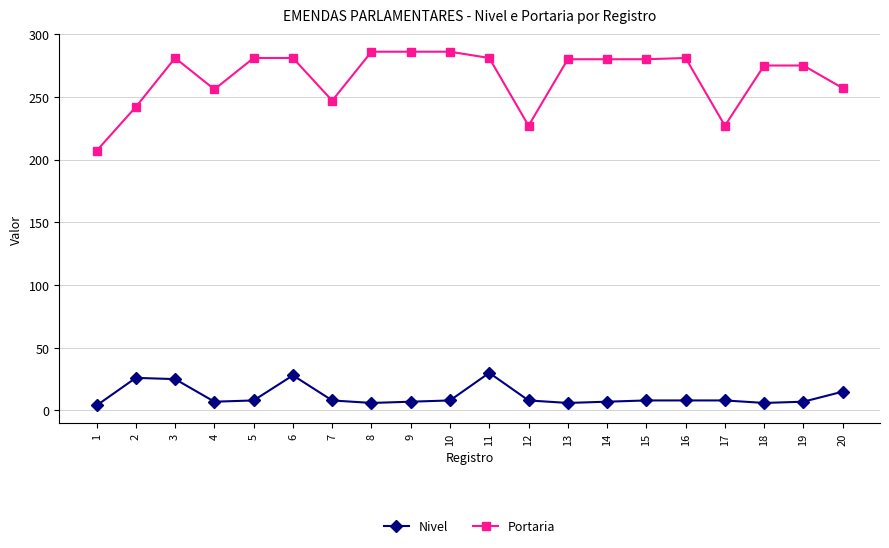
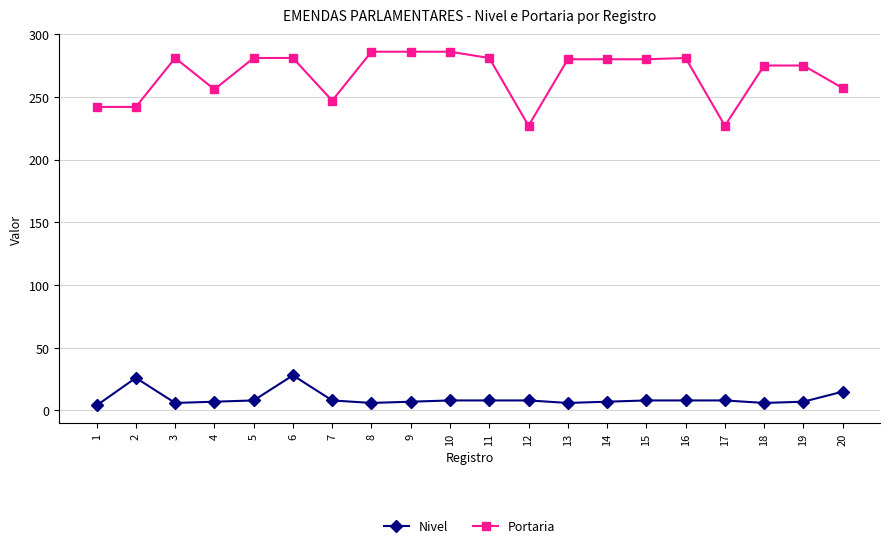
  {
    "Nivel": {
      "1": 4,
      "2": 26,
-     "3": 25,
+     "3": 6,
      "4": 7,
      "5": 8,
      "6": 28,
      "7": 8,
      "8": 6,
      "9": 7,
      "10": 8,
-     "11": 30,
+     "11": 8,
      "12": 8,
      "13": 6,
      "14": 7,
      "15": 8,
      "16": 8,
      "17": 8,
      "18": 6,
      "19": 7,
      "20": 15
    },
    "Portaria": {
-     "1": 207,
+     "1": 242,
      "2": 242,
      "3": 281,
      "4": 256,
      "5": 281,
      "6": 281,
      "7": 247,
      "8": 286,
      "9": 286,
      "10": 286,
      "11": 281,
      "12": 227,
      "13": 280,
      "14": 280,
      "15": 280,
      "16": 281,
      "17": 227,
      "18": 275,
      "19": 275,
      "20": 257
    }
  }
